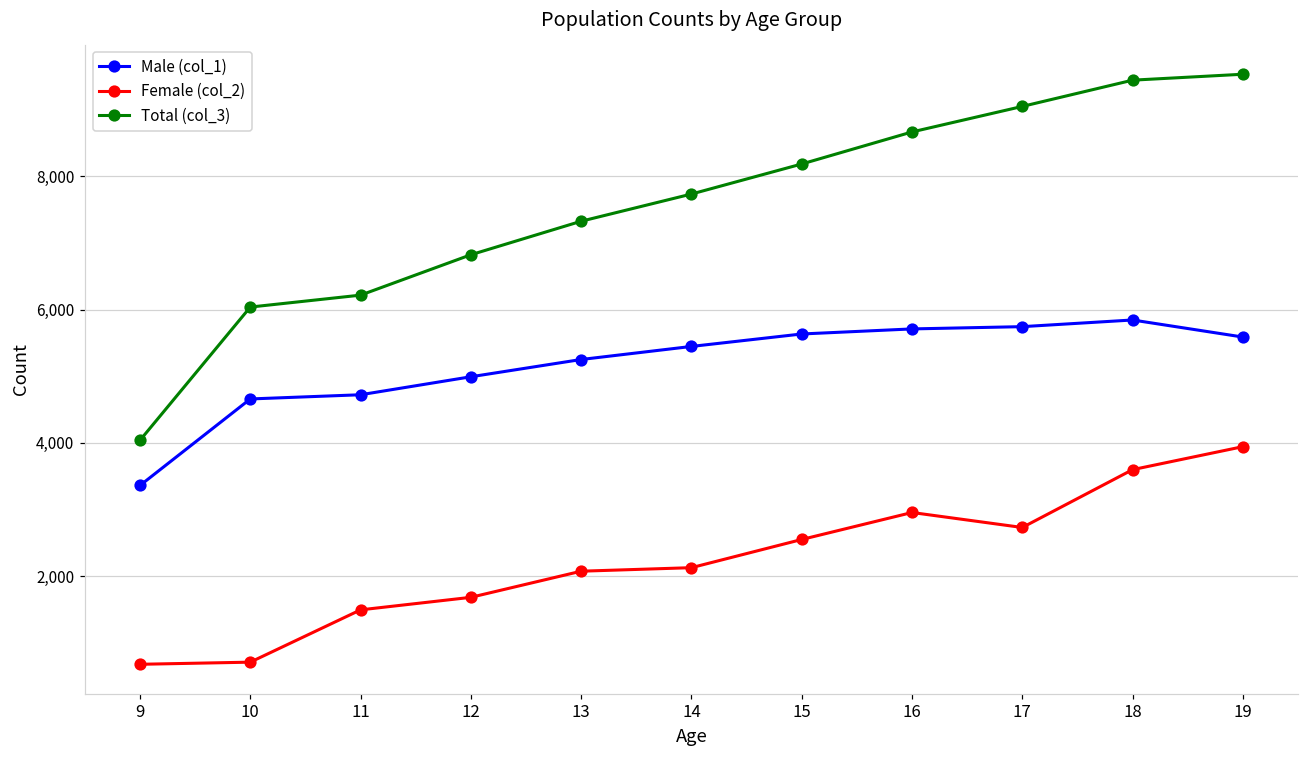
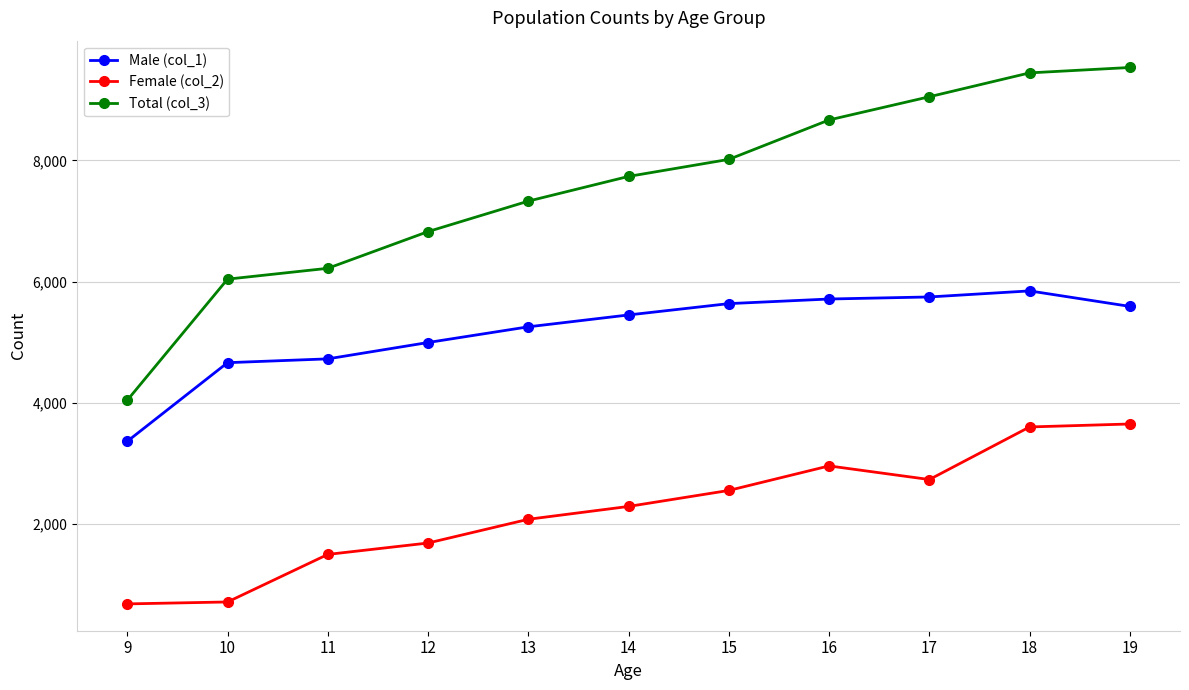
  {
    "Male (col_1)": {
      "9": "3,400",
      "10": "4,700",
      "11": "4,700",
      "12": "5,000",
      "13": "5,300",
      "14": "5,400",
      "15": "5,600",
      "16": "5,700",
      "17": "5,700",
      "18": "5,800",
      "19": "5,600"
    },
    "Female (col_2)": {
      "9": "700",
      "10": "700",
      "11": "1,500",
      "12": "1,700",
      "13": "2,100",
-     "14": "2,100",
+     "14": "2,300",
      "15": "2,600",
      "16": "3,000",
      "17": "2,700",
      "18": "3,600",
-     "19": "3,900"
+     "19": "3,600"
    },
    "Total (col_3)": {
      "9": "4,000",
      "10": "6,000",
      "11": "6,200",
      "12": "6,800",
      "13": "7,300",
      "14": "7,700",
-     "15": "8,200",
+     "15": "8,000",
      "16": "8,700",
      "17": "9,100",
      "18": "9,400",
      "19": "9,500"
    }
  }
